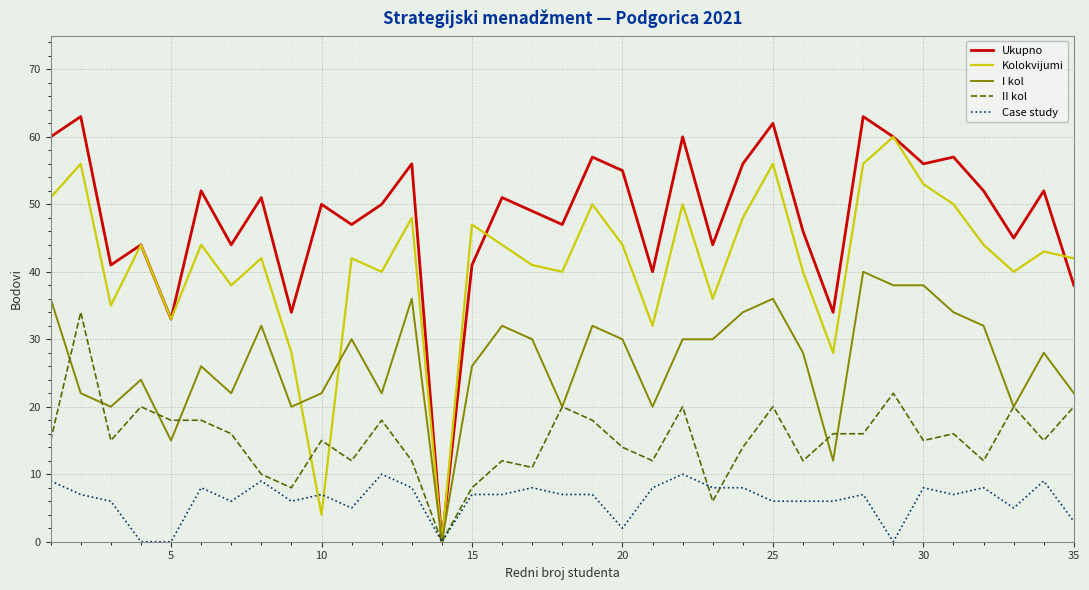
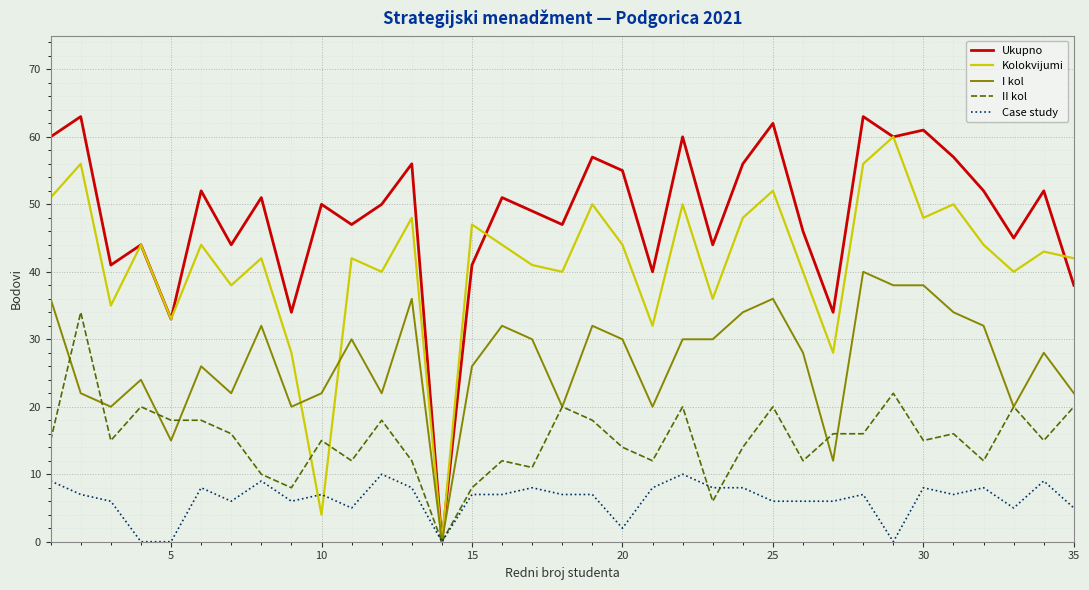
  {
    "Ukupno": {
      "10": 50,
      "15": 41,
      "20": 55,
      "25": 62,
-     "30": 56,
+     "30": 61,
      "35": 38
    },
    "Kolokvijumi": {
      "10": 4,
      "15": 47,
      "20": 44,
-     "25": 56,
-     "30": 53,
+     "25": 52,
+     "30": 48,
      "35": 42
    },
    "Case study": {
      "5": 0,
      "10": 7,
      "15": 7,
      "20": 2,
      "25": 6,
      "30": 8,
-     "35": 3
+     "35": 5
    }
  }
